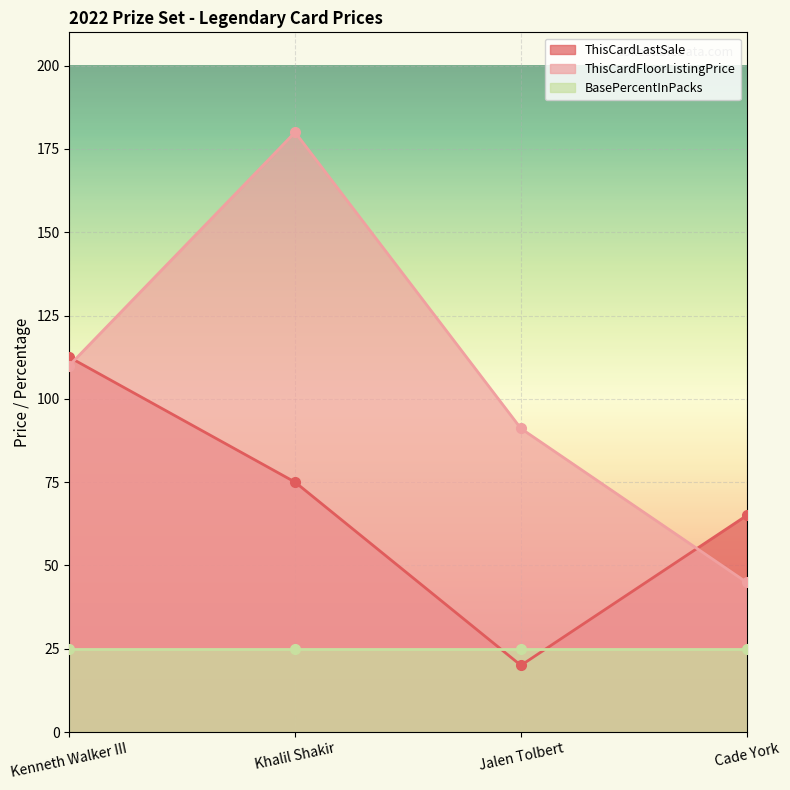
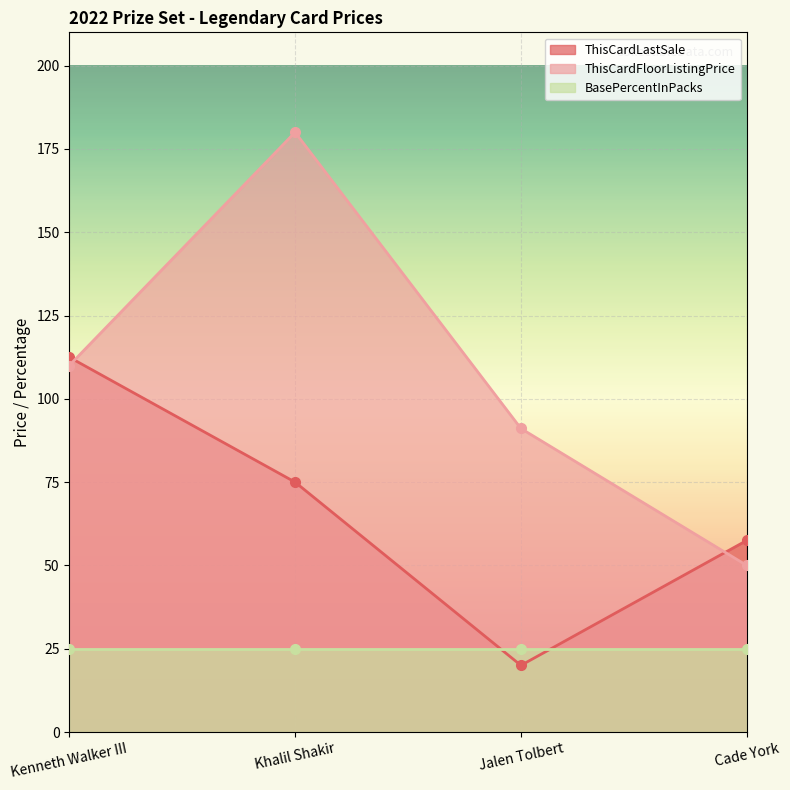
  {
    "ThisCardLastSale": {
      "Kenneth Walker III": 113,
      "Khalil Shakir": 75,
      "Jalen Tolbert": 20,
-     "Cade York": 65
+     "Cade York": 58
    },
    "ThisCardFloorListingPrice": {
      "Kenneth Walker III": 110,
      "Khalil Shakir": 180,
      "Jalen Tolbert": 91,
-     "Cade York": 45
+     "Cade York": 50
    },
    "BasePercentInPacks": {
      "Kenneth Walker III": 25,
      "Khalil Shakir": 25,
      "Jalen Tolbert": 25,
      "Cade York": 25
    }
  }
